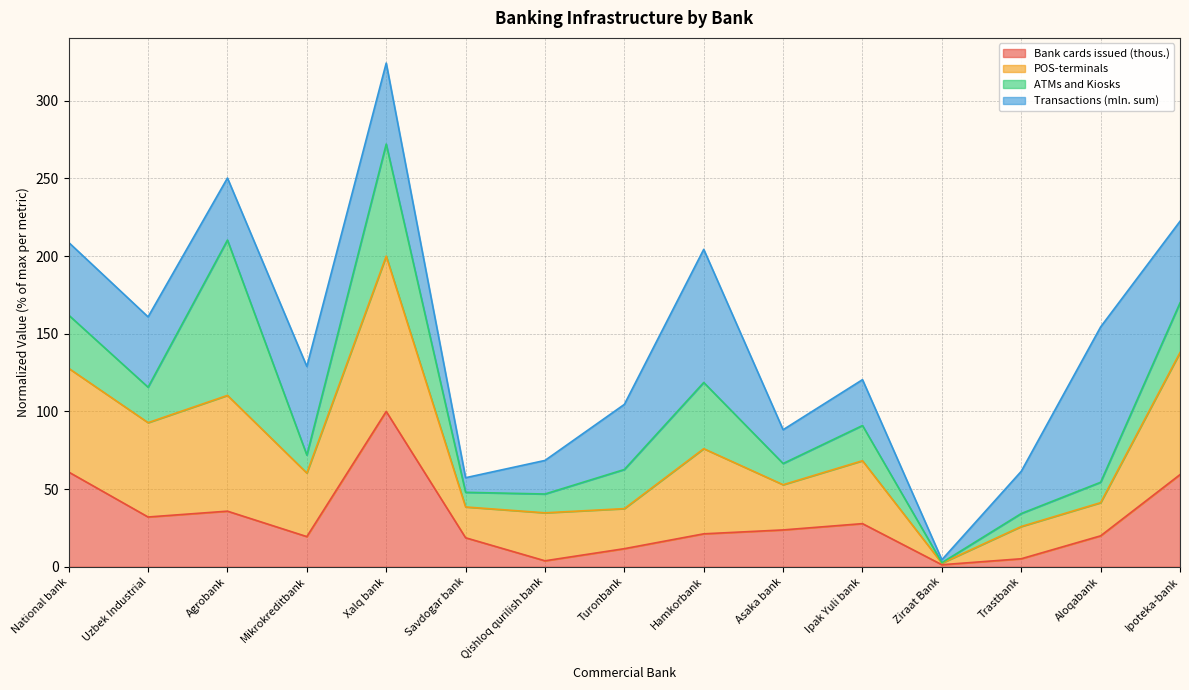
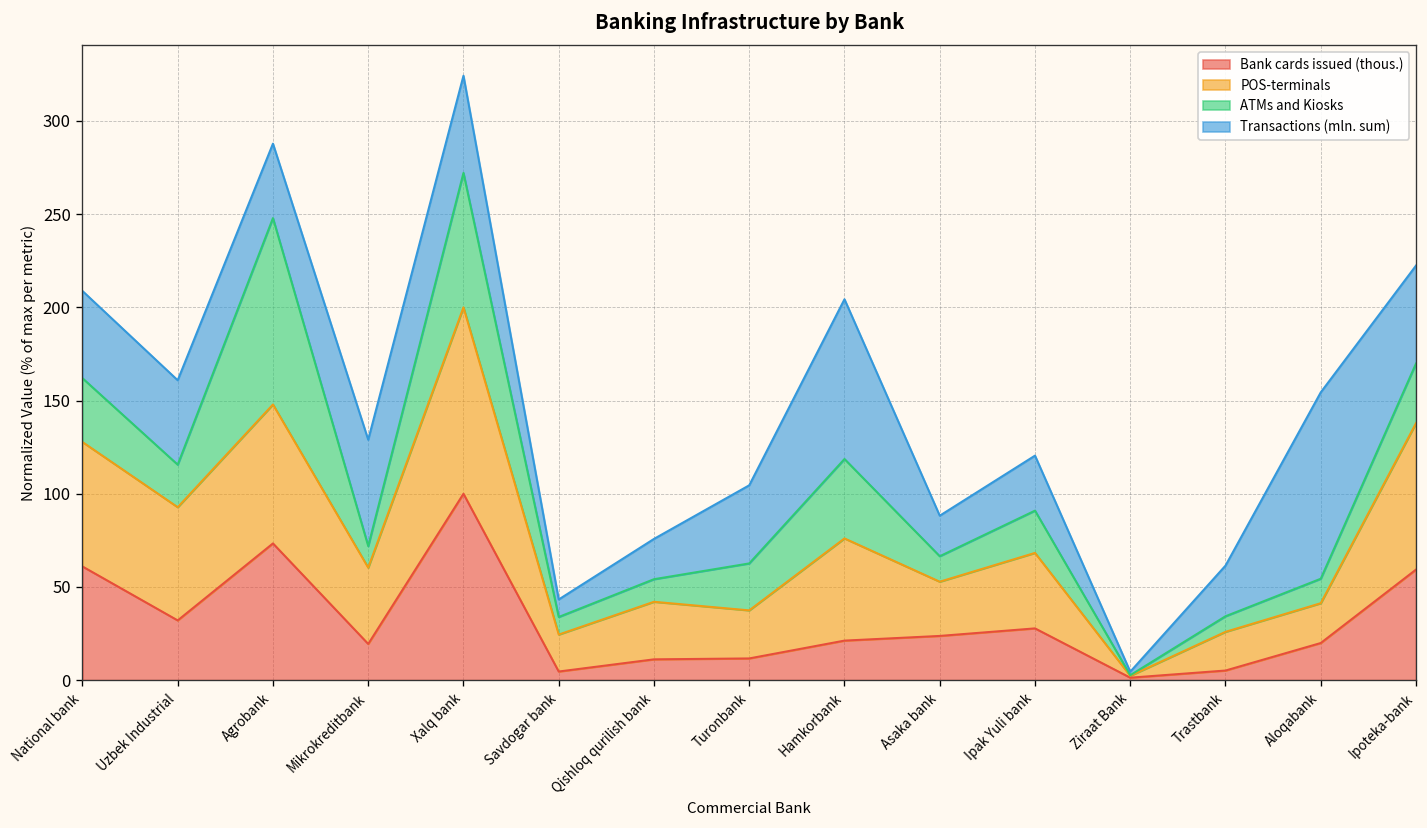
  {
    "Bank cards issued (thous.)": {
      "National bank": 61,
      "Uzbek Industrial": 32,
-     "Agrobank": 36,
+     "Agrobank": 73,
      "Mikrokreditbank": 19,
      "Xalq bank": 100,
-     "Savdogar bank": 19,
-     "Qishloq qurilish bank": 4,
+     "Savdogar bank": 5,
+     "Qishloq qurilish bank": 11,
      "Turonbank": 12,
      "Hamkorbank": 21,
      "Asaka bank": 24,
      "Ipak Yuli bank": 28,
      "Trastbank": 5,
      "Aloqabank": 20,
      "Ipoteka-bank": 59
    },
    "POS-terminals": {
      "National bank": 67,
      "Uzbek Industrial": 61,
      "Agrobank": 75,
      "Mikrokreditbank": 41,
      "Xalq bank": 100,
      "Savdogar bank": 20,
      "Qishloq qurilish bank": 31,
      "Turonbank": 26,
      "Hamkorbank": 55,
      "Asaka bank": 29,
      "Ipak Yuli bank": 40,
      "Trastbank": 21,
      "Aloqabank": 21,
      "Ipoteka-bank": 79
    },
    "ATMs and Kiosks": {
      "National bank": 34,
      "Uzbek Industrial": 23,
      "Agrobank": 100,
      "Mikrokreditbank": 12,
      "Xalq bank": 72,
      "Savdogar bank": 9,
      "Qishloq qurilish bank": 12,
      "Turonbank": 25,
      "Hamkorbank": 43,
      "Asaka bank": 14,
      "Ipak Yuli bank": 23,
      "Trastbank": 8,
      "Aloqabank": 13,
      "Ipoteka-bank": 32
    },
    "Transactions (mln. sum)": {
      "National bank": 47,
      "Uzbek Industrial": 45,
      "Agrobank": 40,
      "Mikrokreditbank": 57,
      "Xalq bank": 52,
      "Savdogar bank": 9,
      "Qishloq qurilish bank": 22,
      "Turonbank": 42,
      "Hamkorbank": 86,
      "Asaka bank": 22,
      "Ipak Yuli bank": 30,
      "Ziraat Bank": 2,
      "Trastbank": 27,
      "Aloqabank": 100,
      "Ipoteka-bank": 53
    }
  }
